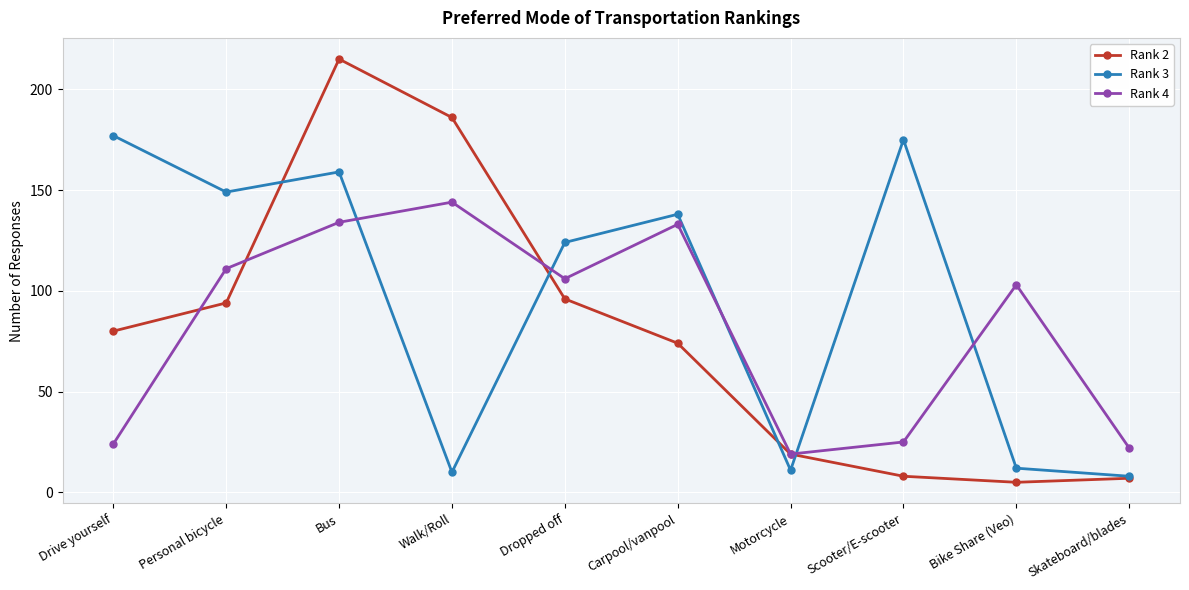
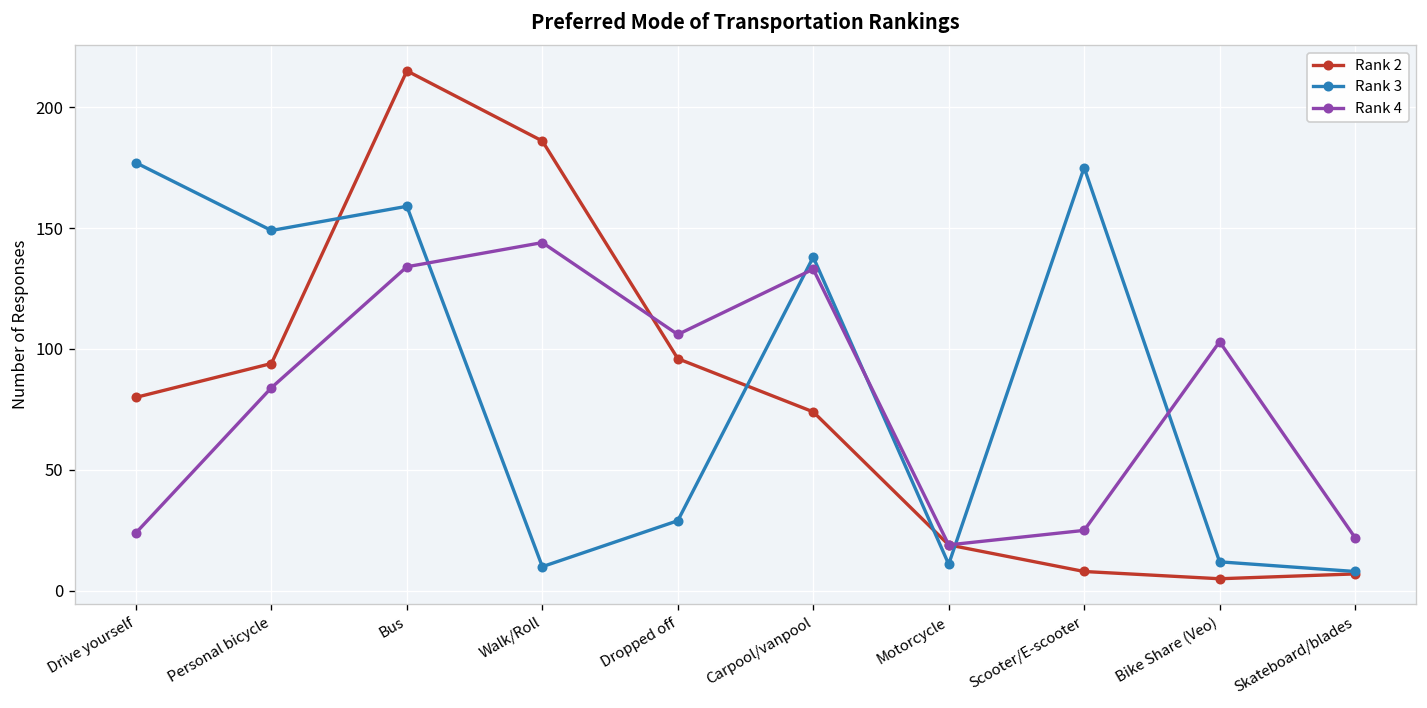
  {
    "Rank 2": {
      "Drive yourself": 80,
      "Personal bicycle": 94,
      "Bus": 215,
      "Walk/Roll": 186,
      "Dropped off": 96,
      "Carpool/vanpool": 74,
      "Scooter/E-scooter": 8,
      "Bike Share (Veo)": 5
    },
    "Rank 3": {
      "Drive yourself": 177,
      "Personal bicycle": 149,
      "Bus": 159,
      "Walk/Roll": 10,
-     "Dropped off": 124,
+     "Dropped off": 29,
      "Carpool/vanpool": 138,
      "Motorcycle": 11,
      "Scooter/E-scooter": 175,
      "Bike Share (Veo)": 12
    },
    "Rank 4": {
      "Drive yourself": 24,
-     "Personal bicycle": 111,
+     "Personal bicycle": 84,
      "Bus": 134,
      "Walk/Roll": 144,
      "Dropped off": 106,
      "Carpool/vanpool": 133,
      "Scooter/E-scooter": 25,
      "Bike Share (Veo)": 103,
      "Skateboard/blades": 22
    }
  }
